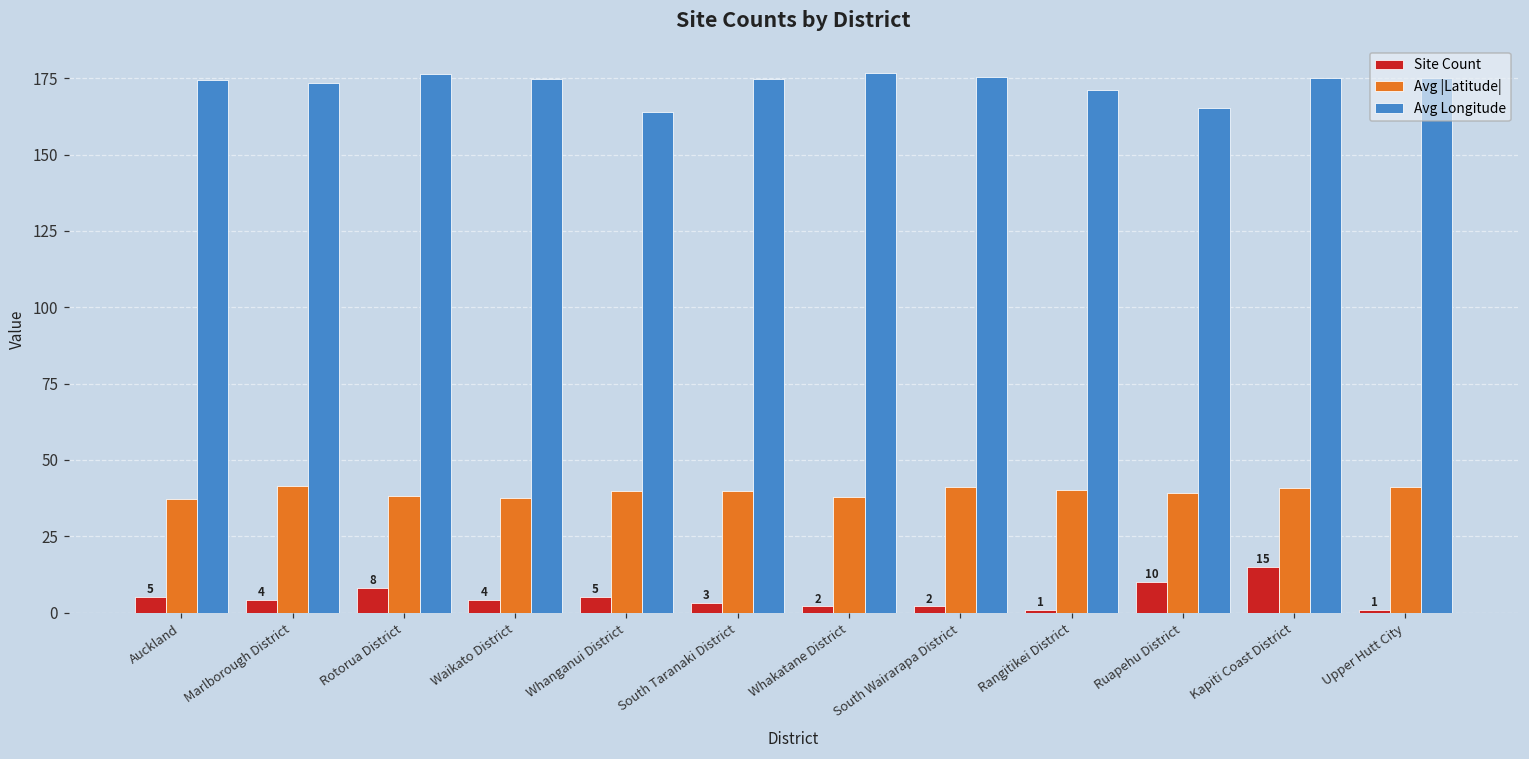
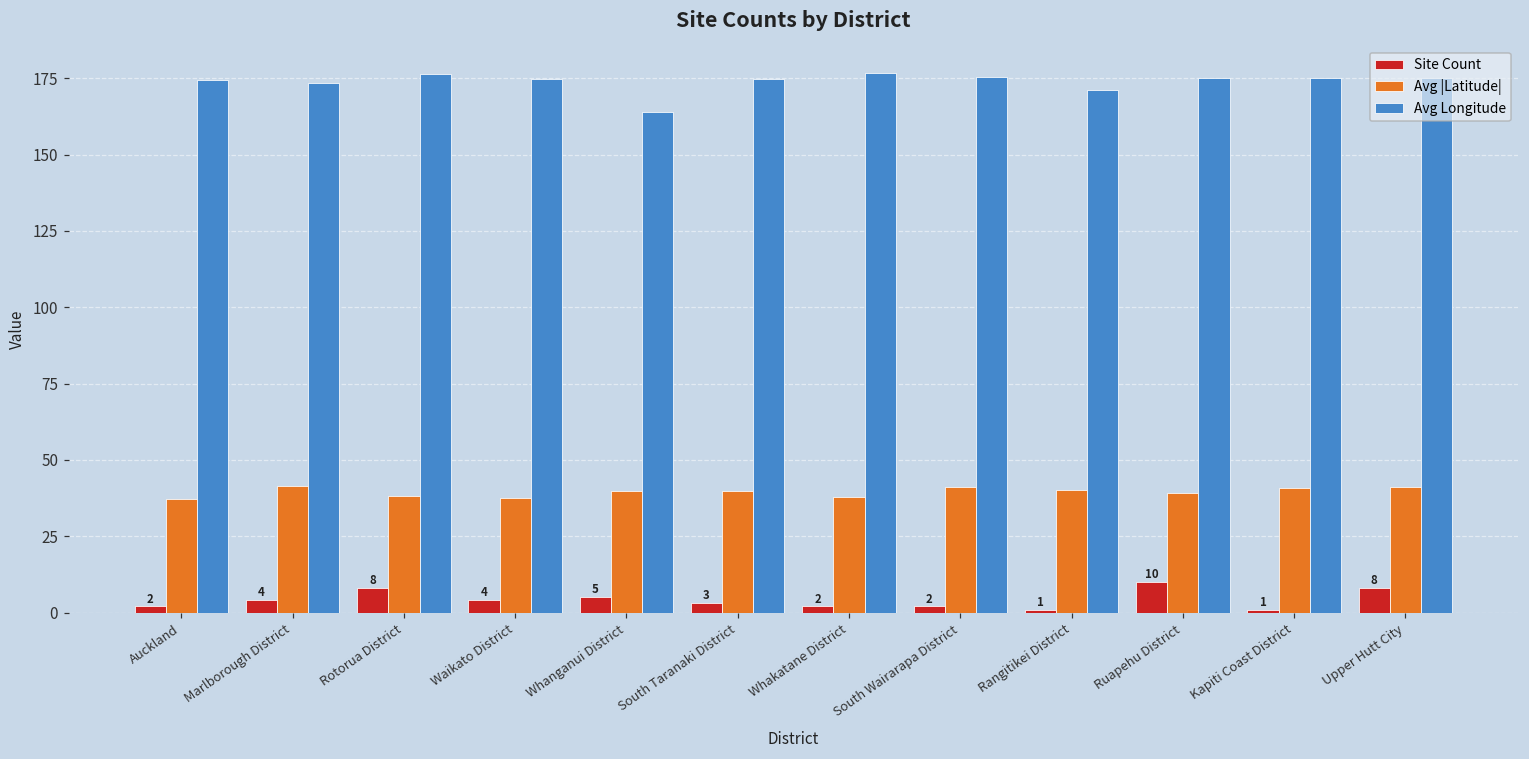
  {
    "Site Count": {
-     "Auckland": 5,
+     "Auckland": 2,
      "Marlborough District": 4,
      "Rotorua District": 8,
      "Waikato District": 4,
      "Whanganui District": 5,
      "South Taranaki District": 3,
      "Whakatane District": 2,
      "South Wairarapa District": 2,
      "Rangitikei District": 1,
      "Ruapehu District": 10,
-     "Kapiti Coast District": 15,
-     "Upper Hutt City": 1
+     "Kapiti Coast District": 1,
+     "Upper Hutt City": 8
    },
    "Avg |Latitude|": {
      "Auckland": 37,
      "Marlborough District": 41,
      "Rotorua District": 38,
      "Waikato District": 37,
      "Whanganui District": 40,
      "South Taranaki District": 40,
      "Whakatane District": 38,
      "South Wairarapa District": 41,
      "Rangitikei District": 40,
      "Ruapehu District": 39,
      "Kapiti Coast District": 41,
      "Upper Hutt City": 41
    },
    "Avg Longitude": {
      "Auckland": 175,
      "Marlborough District": 174,
      "Rotorua District": 176,
      "Waikato District": 175,
      "Whanganui District": 164,
      "South Taranaki District": 175,
      "Whakatane District": 177,
      "South Wairarapa District": 175,
      "Rangitikei District": 171,
-     "Ruapehu District": 165,
+     "Ruapehu District": 175,
      "Kapiti Coast District": 175
    }
  }
